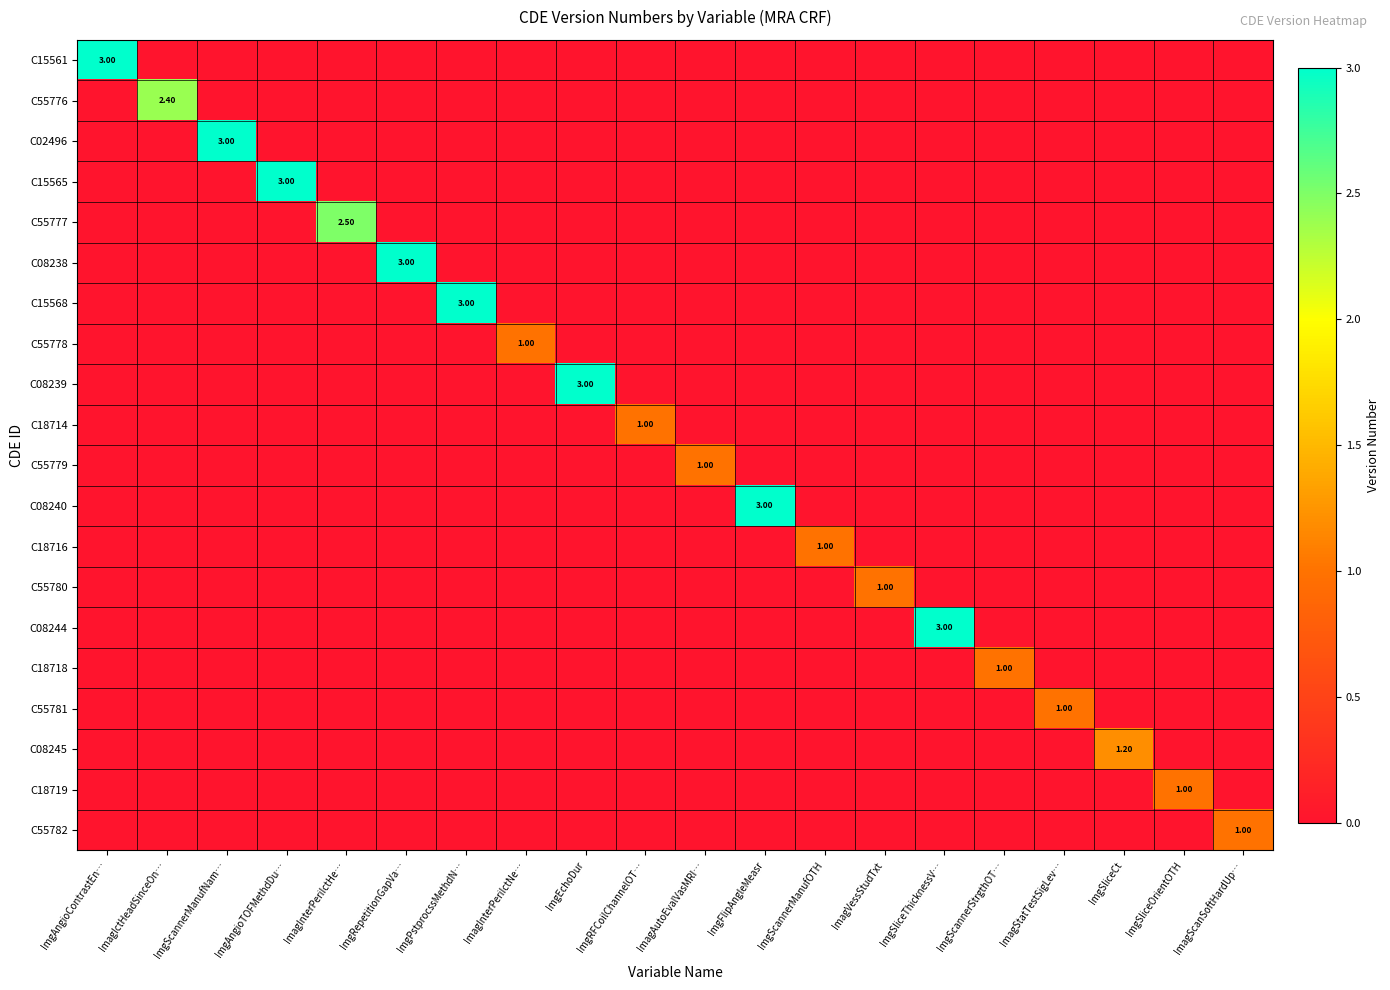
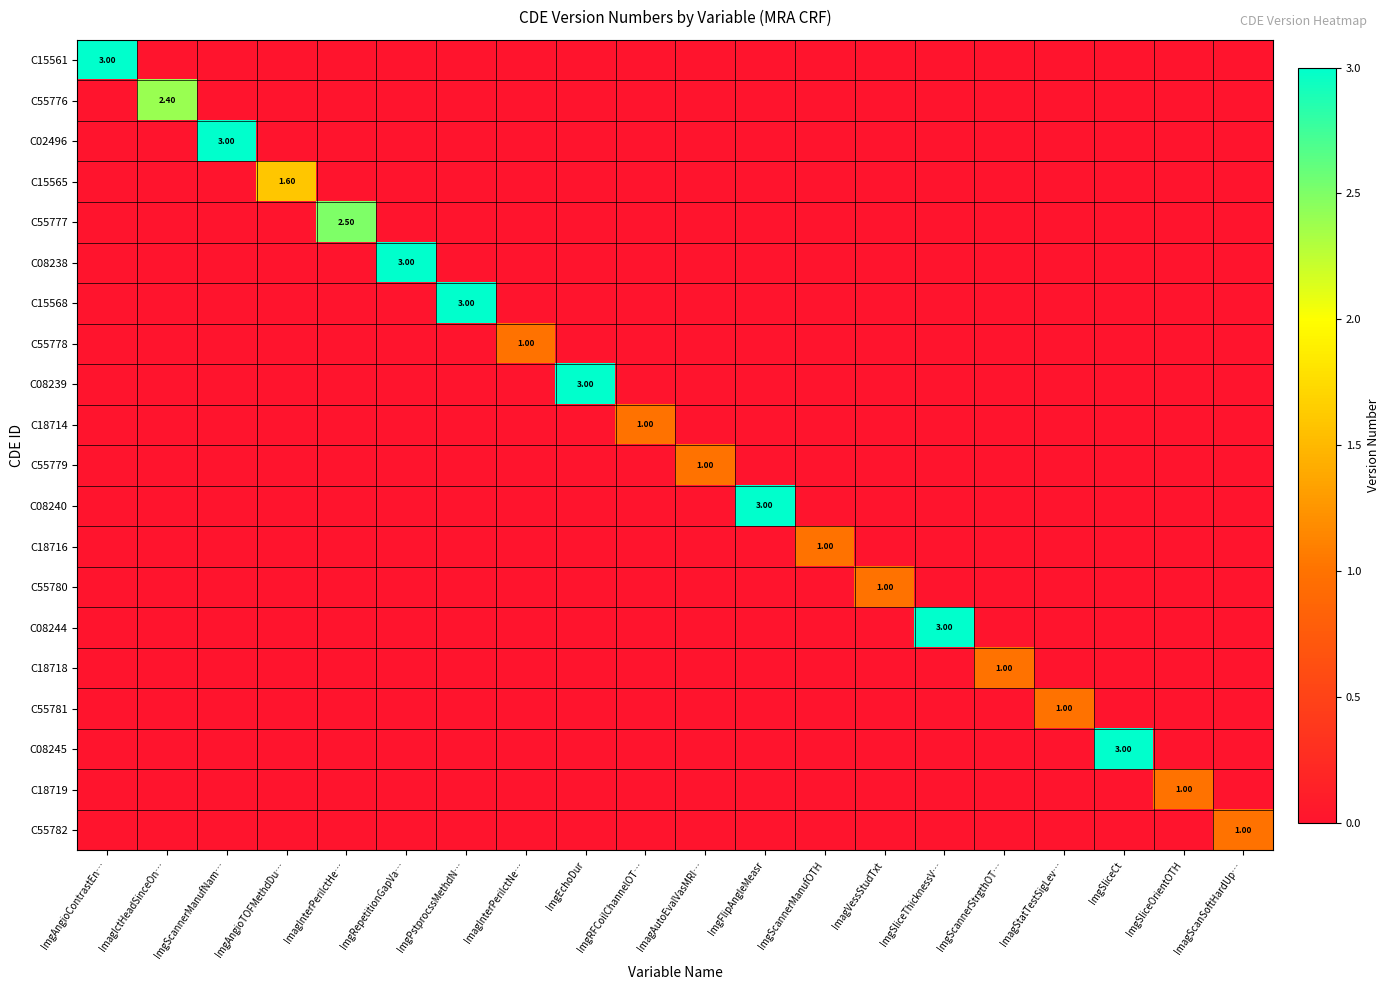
  {
    "C15561": {
      "ImgAngioContrastEn…": 3.00
    },
    "C55776": {
      "ImagIctHeadSinceOn…": 2.40
    },
    "C02496": {
      "ImgScannerManufNam…": 3.00
    },
    "C15565": {
-     "ImgAngioTOFMethdDu…": 3.00
+     "ImgAngioTOFMethdDu…": 1.60
    },
    "C55777": {
      "ImagInterPeriIctHe…": 2.50
    },
    "C08238": {
      "ImgRepetitionGapVa…": 3.00
    },
    "C15568": {
      "ImgPstprocssMethdN…": 3.00
    },
    "C55778": {
      "ImagInterPeriIctNe…": 1.00
    },
    "C08239": {
      "ImgEchoDur": 3.00
    },
    "C18714": {
      "ImgRFCoilChannelOT…": 1.00
    },
    "C55779": {
      "ImagAutoEvalVasMRI…": 1.00
    },
    "C08240": {
      "ImgFlipAngleMeasr": 3.00
    },
    "C18716": {
      "ImgScannerManufOTH": 1.00
    },
    "C55780": {
      "ImagVessStudTxt": 1.00
    },
    "C08244": {
      "ImgSliceThicknessV…": 3.00
    },
    "C18718": {
      "ImgScannerStrgthOT…": 1.00
    },
    "C55781": {
      "ImagStatTestSigLev…": 1.00
    },
    "C08245": {
-     "ImgSliceCt": 1.20
+     "ImgSliceCt": 3.00
    },
    "C18719": {
      "ImgSliceOrientOTH": 1.00
    },
    "C55782": {
      "ImagScanSoftHardUp…": 1.00
    }
  }
